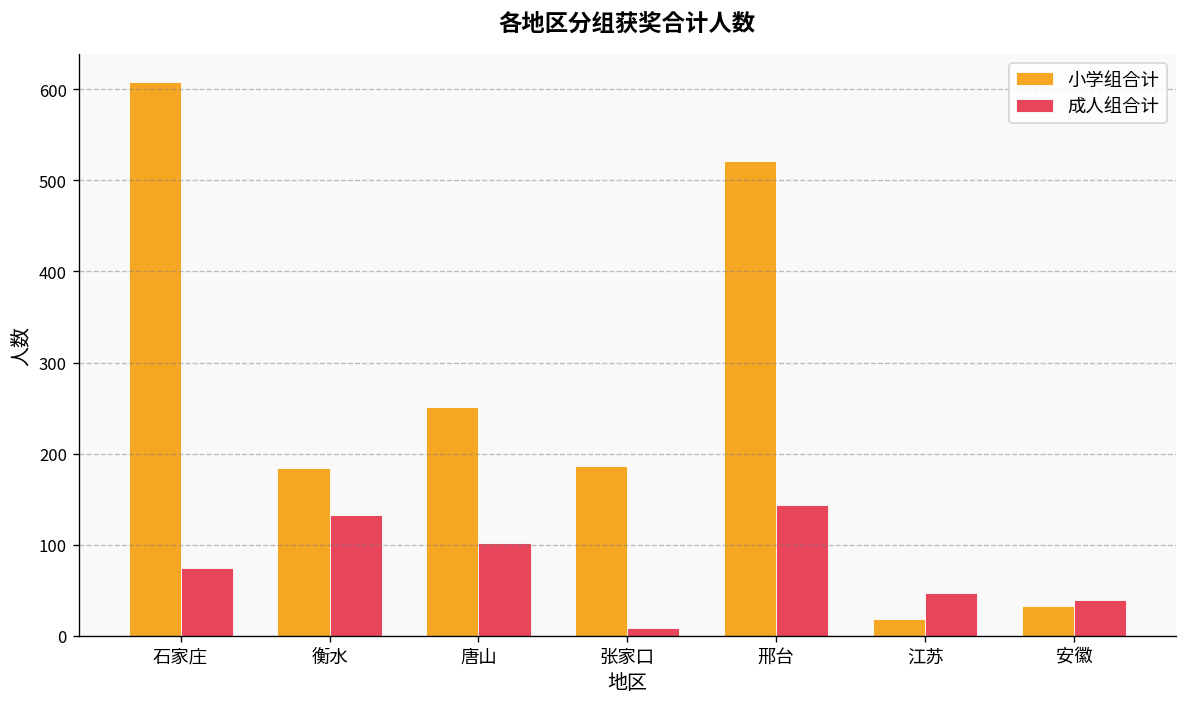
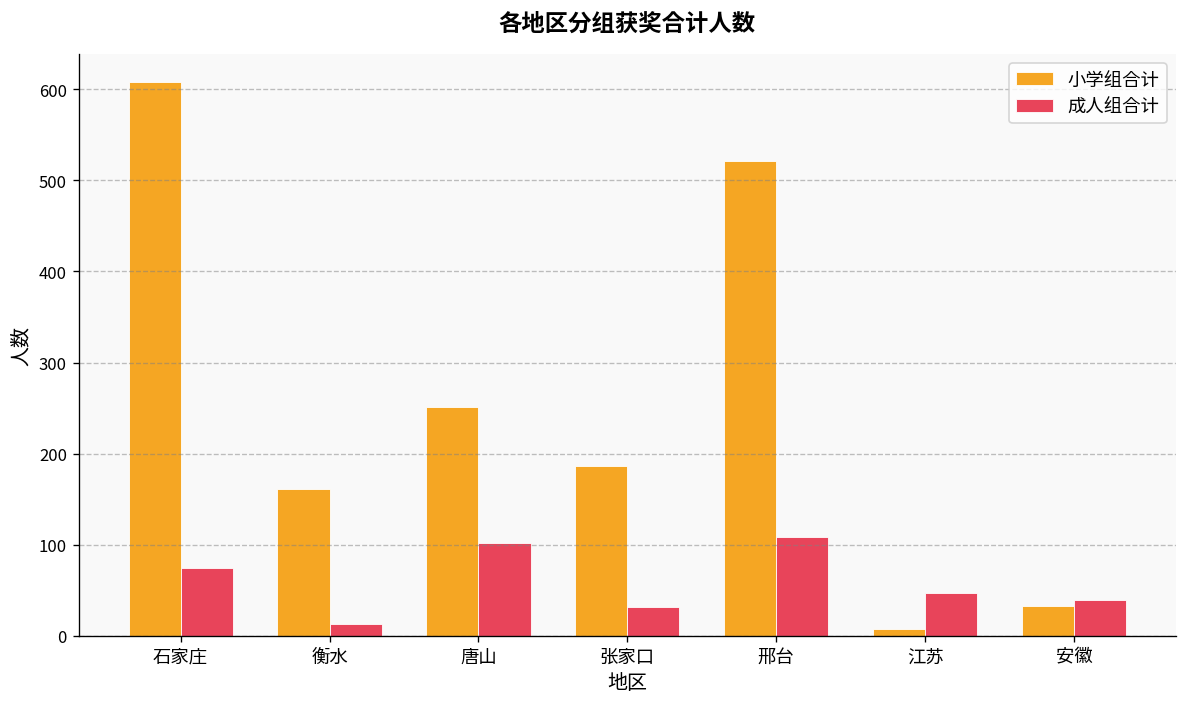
  {
    "小学组合计": {
      "石家庄": 610,
-     "衡水": 180,
+     "衡水": 160,
      "唐山": 250,
      "张家口": 190,
      "邢台": 520,
-     "江苏": 20,
+     "江苏": 10,
      "安徽": 30
    },
    "成人组合计": {
      "石家庄": 70,
-     "衡水": 130,
+     "衡水": 10,
      "唐山": 100,
-     "张家口": 10,
-     "邢台": 140,
+     "张家口": 30,
+     "邢台": 110,
      "江苏": 50,
      "安徽": 40
    }
  }
